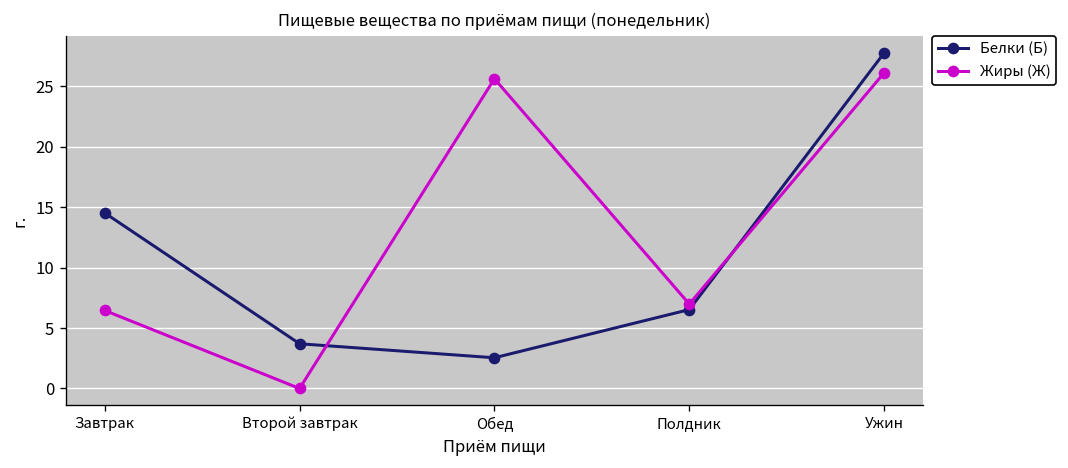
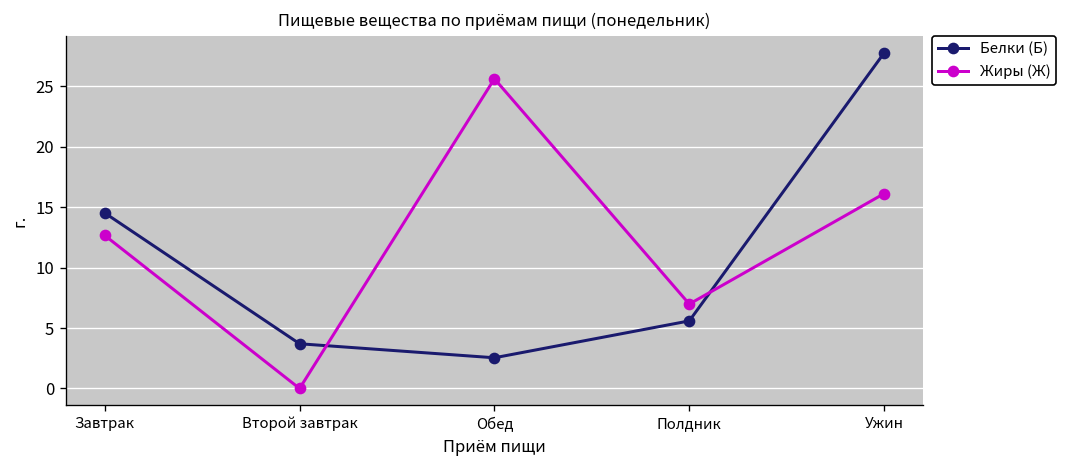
  {
    "Белки (Б)": {
      "Завтрак": 14.5,
      "Второй завтрак": 3.7,
      "Обед": 2.5,
-     "Полдник": 6.5,
+     "Полдник": 5.6,
      "Ужин": 27.8
    },
    "Жиры (Ж)": {
-     "Завтрак": 6.5,
+     "Завтрак": 12.7,
      "Второй завтрак": 0.0,
      "Обед": 25.6,
      "Полдник": 7.0,
-     "Ужин": 26.1
+     "Ужин": 16.1
    }
  }
